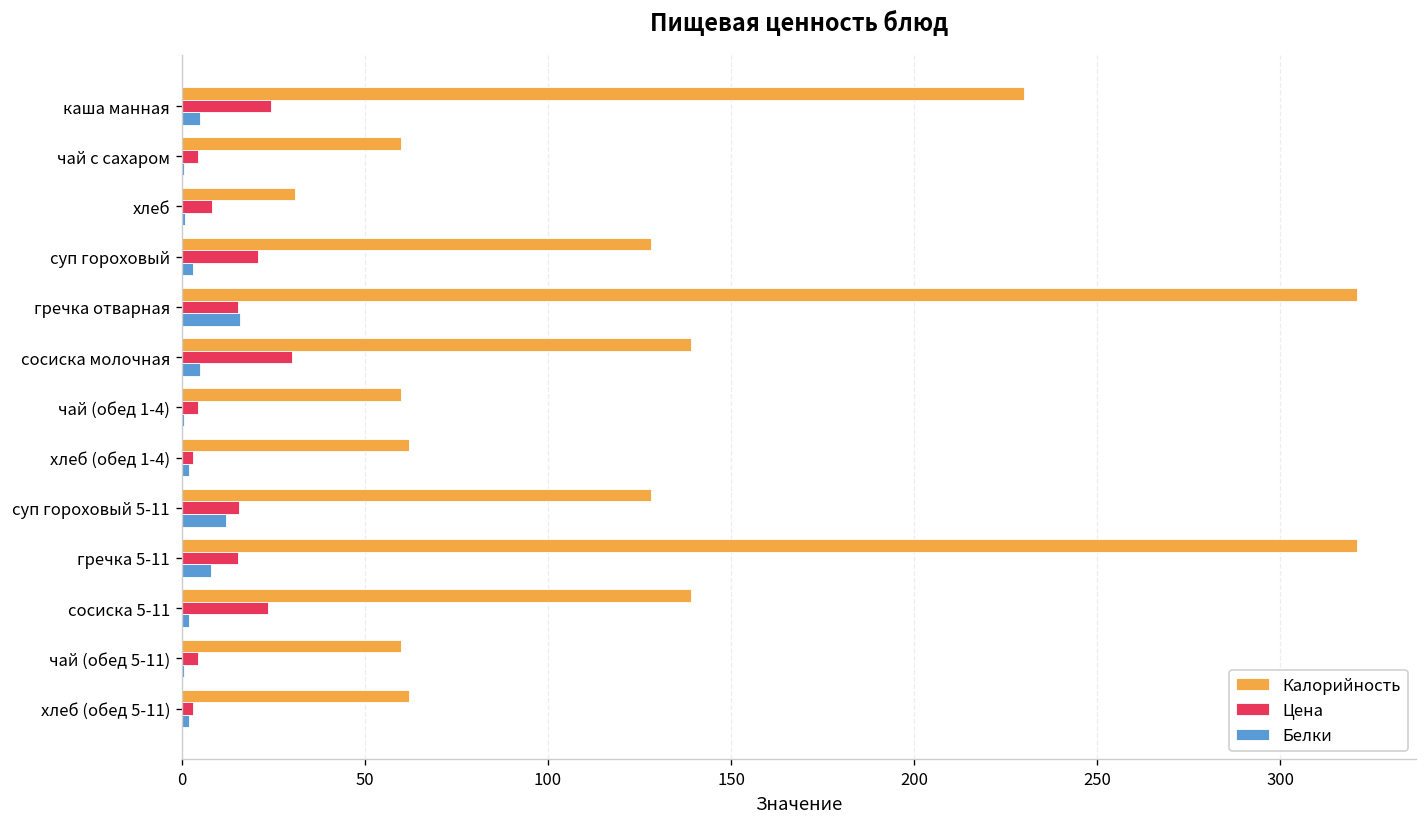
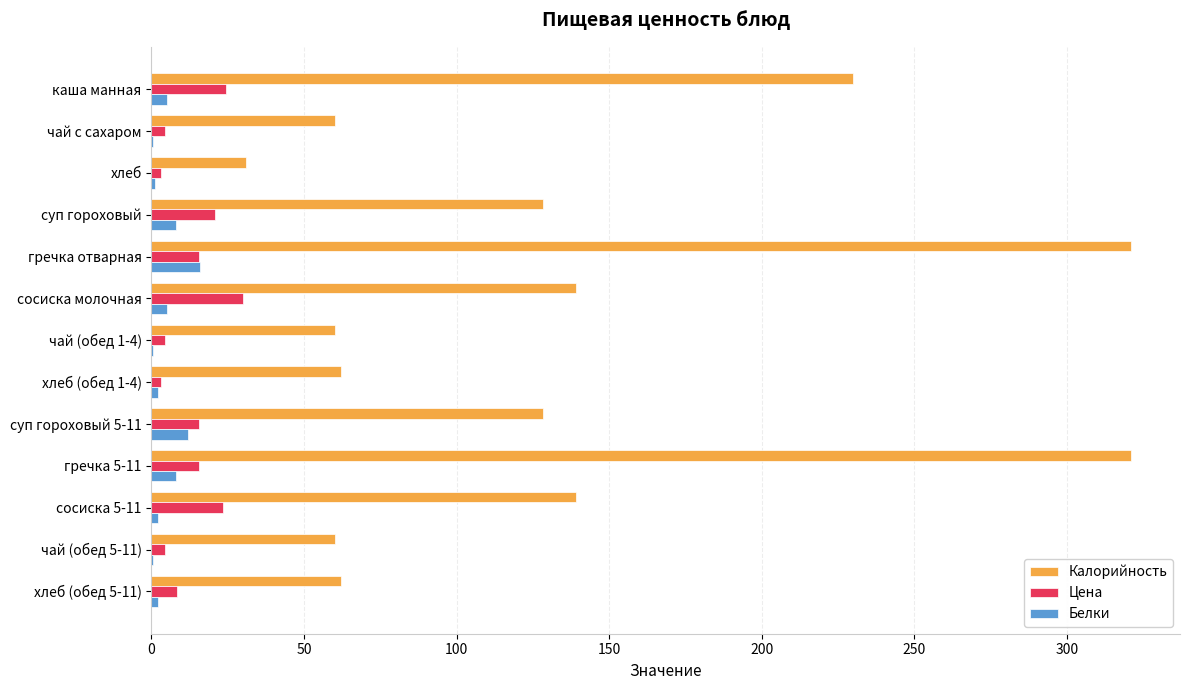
  {
    "Калорийность": {
      "каша манная": 230,
      "чай с сахаром": 60,
      "хлеб": 31,
      "суп гороховый": 128,
      "гречка отварная": 321,
      "сосиска молочная": 139,
      "чай (обед 1-4)": 60,
      "хлеб (обед 1-4)": 62,
      "суп гороховый 5-11": 128,
      "гречка 5-11": 321,
      "сосиска 5-11": 139,
      "чай (обед 5-11)": 60,
      "хлеб (обед 5-11)": 62
    },
    "Цена": {
      "каша манная": 24,
      "чай с сахаром": 4,
-     "хлеб": 8,
+     "хлеб": 3,
      "суп гороховый": 21,
      "гречка отварная": 15,
      "сосиска молочная": 30,
      "чай (обед 1-4)": 4,
      "хлеб (обед 1-4)": 3,
      "суп гороховый 5-11": 16,
      "гречка 5-11": 15,
      "сосиска 5-11": 24,
      "чай (обед 5-11)": 4,
-     "хлеб (обед 5-11)": 3
+     "хлеб (обед 5-11)": 8
    },
    "Белки": {
      "каша манная": 5,
      "хлеб": 1,
-     "суп гороховый": 3,
+     "суп гороховый": 8,
      "гречка отварная": 16,
      "сосиска молочная": 5,
      "хлеб (обед 1-4)": 2,
      "суп гороховый 5-11": 12,
      "гречка 5-11": 8,
      "сосиска 5-11": 2,
      "хлеб (обед 5-11)": 2
    }
  }
